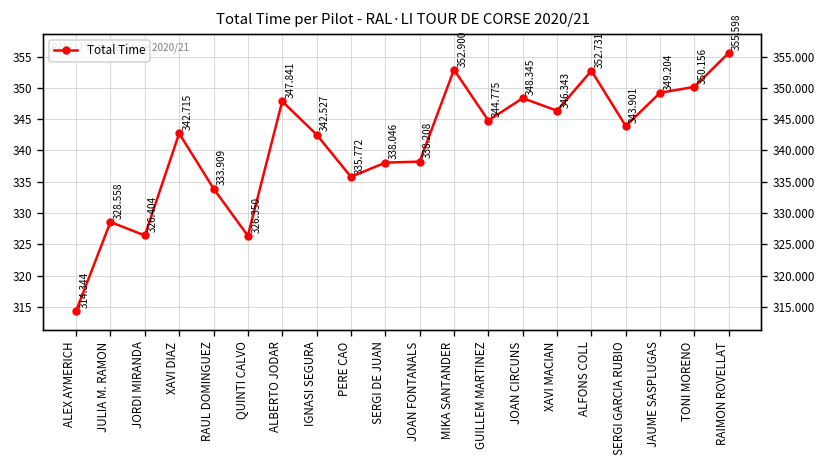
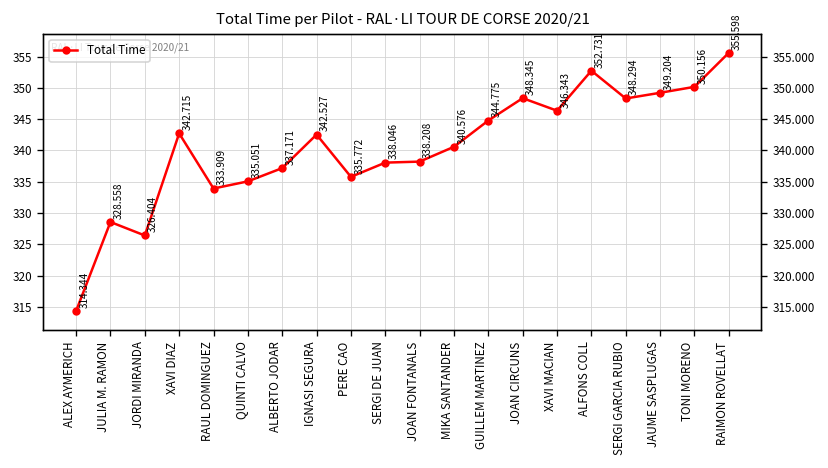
  {
    "ALEX AYMERICH": 314.344,
    "JULIA M. RAMON": 328.558,
    "JORDI MIRANDA": 326.404,
    "XAVI DIAZ": 342.715,
    "RAUL DOMINGUEZ": 333.909,
-   "QUINTI CALVO": 326.350,
-   "ALBERTO JODAR": 347.841,
+   "QUINTI CALVO": 335.051,
+   "ALBERTO JODAR": 337.171,
    "IGNASI SEGURA": 342.527,
    "PERE CAO": 335.772,
    "SERGI DE JUAN": 338.046,
    "JOAN FONTANALS": 338.208,
-   "MIKA SANTANDER": 352.900,
+   "MIKA SANTANDER": 340.576,
    "GUILLEM MARTINEZ": 344.775,
    "JOAN CIRCUNS": 348.345,
    "XAVI MACIAN": 346.343,
    "ALFONS COLL": 352.731,
-   "SERGI GARCIA RUBIO": 343.901,
+   "SERGI GARCIA RUBIO": 348.294,
    "JAUME SASPLUGAS": 349.204,
    "TONI MORENO": 350.156,
    "RAIMON ROVELLAT": 355.598
  }
